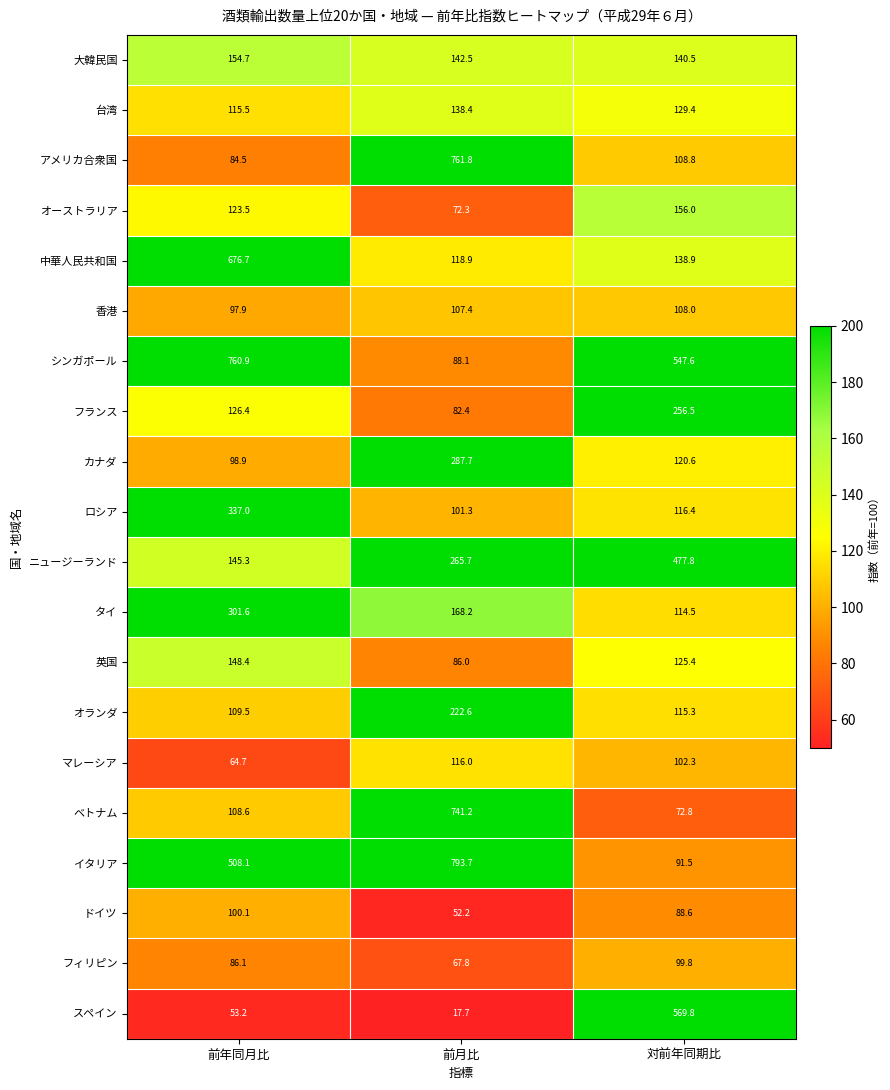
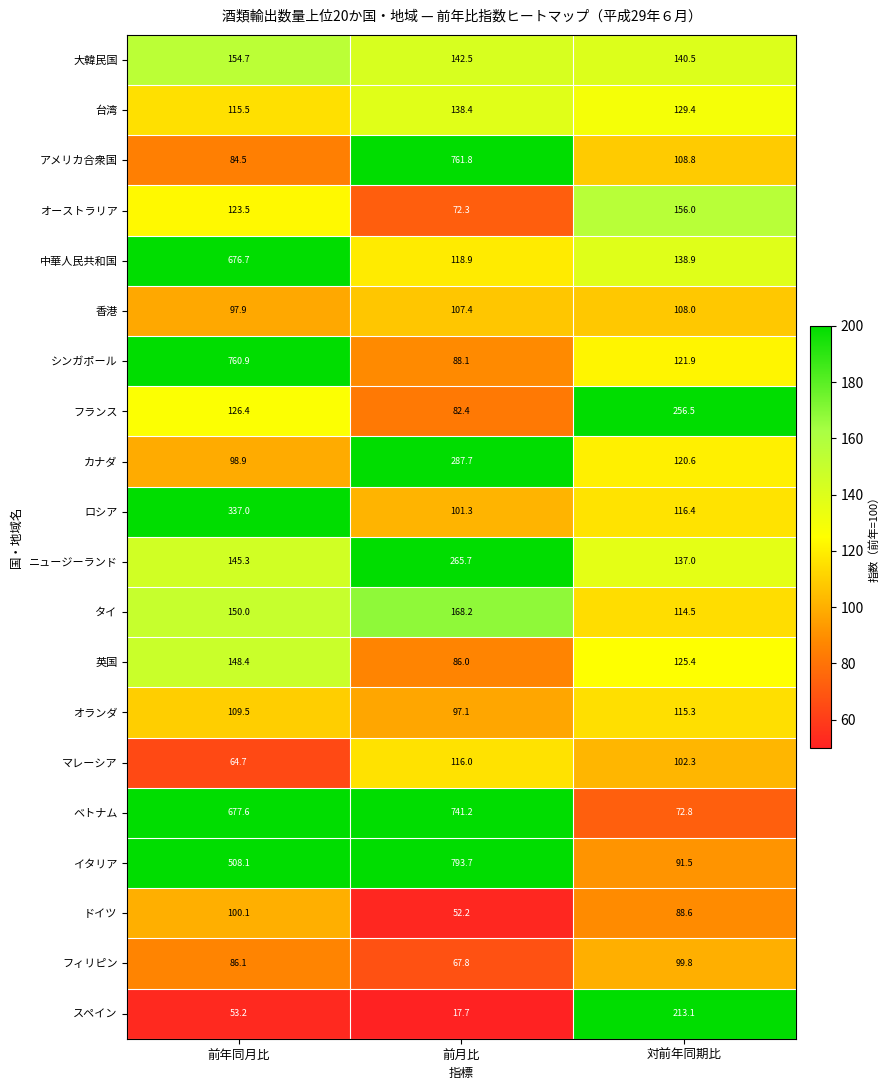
  {
    "大韓民国": {
      "前年同月比": 154.7,
      "前月比": 142.5,
      "対前年同期比": 140.5
    },
    "台湾": {
      "前年同月比": 115.5,
      "前月比": 138.4,
      "対前年同期比": 129.4
    },
    "アメリカ合衆国": {
      "前年同月比": 84.5,
      "前月比": 761.8,
      "対前年同期比": 108.8
    },
    "オーストラリア": {
      "前年同月比": 123.5,
      "前月比": 72.3,
      "対前年同期比": 156.0
    },
    "中華人民共和国": {
      "前年同月比": 676.7,
      "前月比": 118.9,
      "対前年同期比": 138.9
    },
    "香港": {
      "前年同月比": 97.9,
      "前月比": 107.4,
      "対前年同期比": 108.0
    },
    "シンガポール": {
      "前年同月比": 760.9,
      "前月比": 88.1,
-     "対前年同期比": 547.6
+     "対前年同期比": 121.9
    },
    "フランス": {
      "前年同月比": 126.4,
      "前月比": 82.4,
      "対前年同期比": 256.5
    },
    "カナダ": {
      "前年同月比": 98.9,
      "前月比": 287.7,
      "対前年同期比": 120.6
    },
    "ロシア": {
      "前年同月比": 337.0,
      "前月比": 101.3,
      "対前年同期比": 116.4
    },
    "ニュージーランド": {
      "前年同月比": 145.3,
      "前月比": 265.7,
-     "対前年同期比": 477.8
+     "対前年同期比": 137.0
    },
    "タイ": {
-     "前年同月比": 301.6,
+     "前年同月比": 150.0,
      "前月比": 168.2,
      "対前年同期比": 114.5
    },
    "英国": {
      "前年同月比": 148.4,
      "前月比": 86.0,
      "対前年同期比": 125.4
    },
    "オランダ": {
      "前年同月比": 109.5,
-     "前月比": 222.6,
+     "前月比": 97.1,
      "対前年同期比": 115.3
    },
    "マレーシア": {
      "前年同月比": 64.7,
      "前月比": 116.0,
      "対前年同期比": 102.3
    },
    "ベトナム": {
-     "前年同月比": 108.6,
+     "前年同月比": 677.6,
      "前月比": 741.2,
      "対前年同期比": 72.8
    },
    "イタリア": {
      "前年同月比": 508.1,
      "前月比": 793.7,
      "対前年同期比": 91.5
    },
    "ドイツ": {
      "前年同月比": 100.1,
      "前月比": 52.2,
      "対前年同期比": 88.6
    },
    "フィリピン": {
      "前年同月比": 86.1,
      "前月比": 67.8,
      "対前年同期比": 99.8
    },
    "スペイン": {
      "前年同月比": 53.2,
      "前月比": 17.7,
-     "対前年同期比": 569.8
+     "対前年同期比": 213.1
    }
  }
